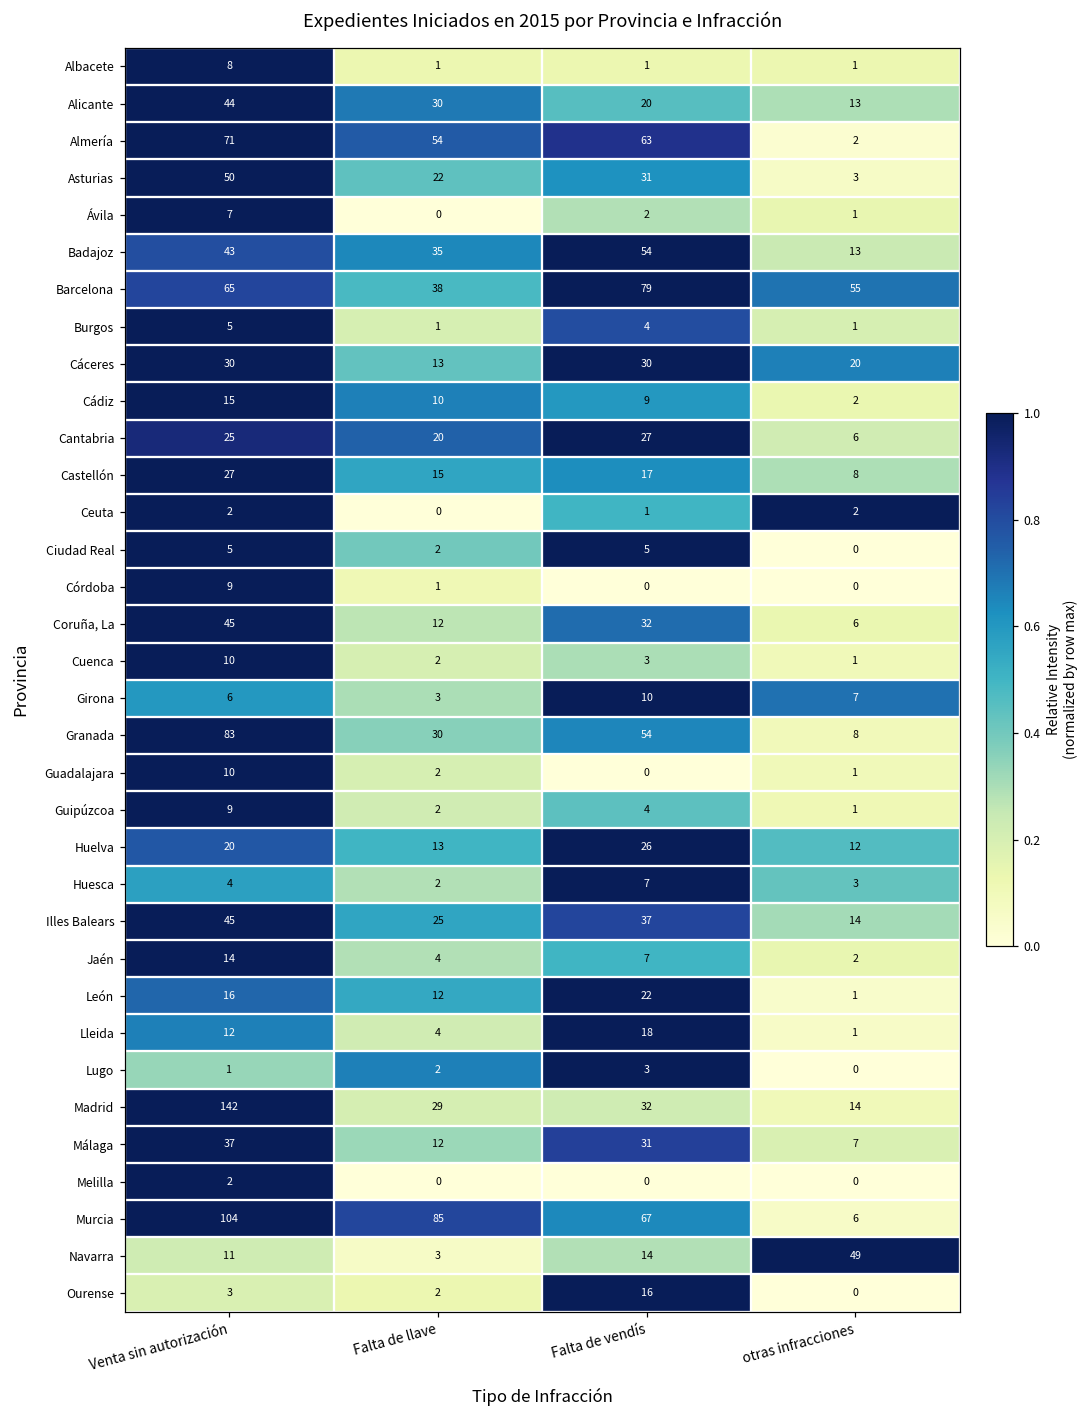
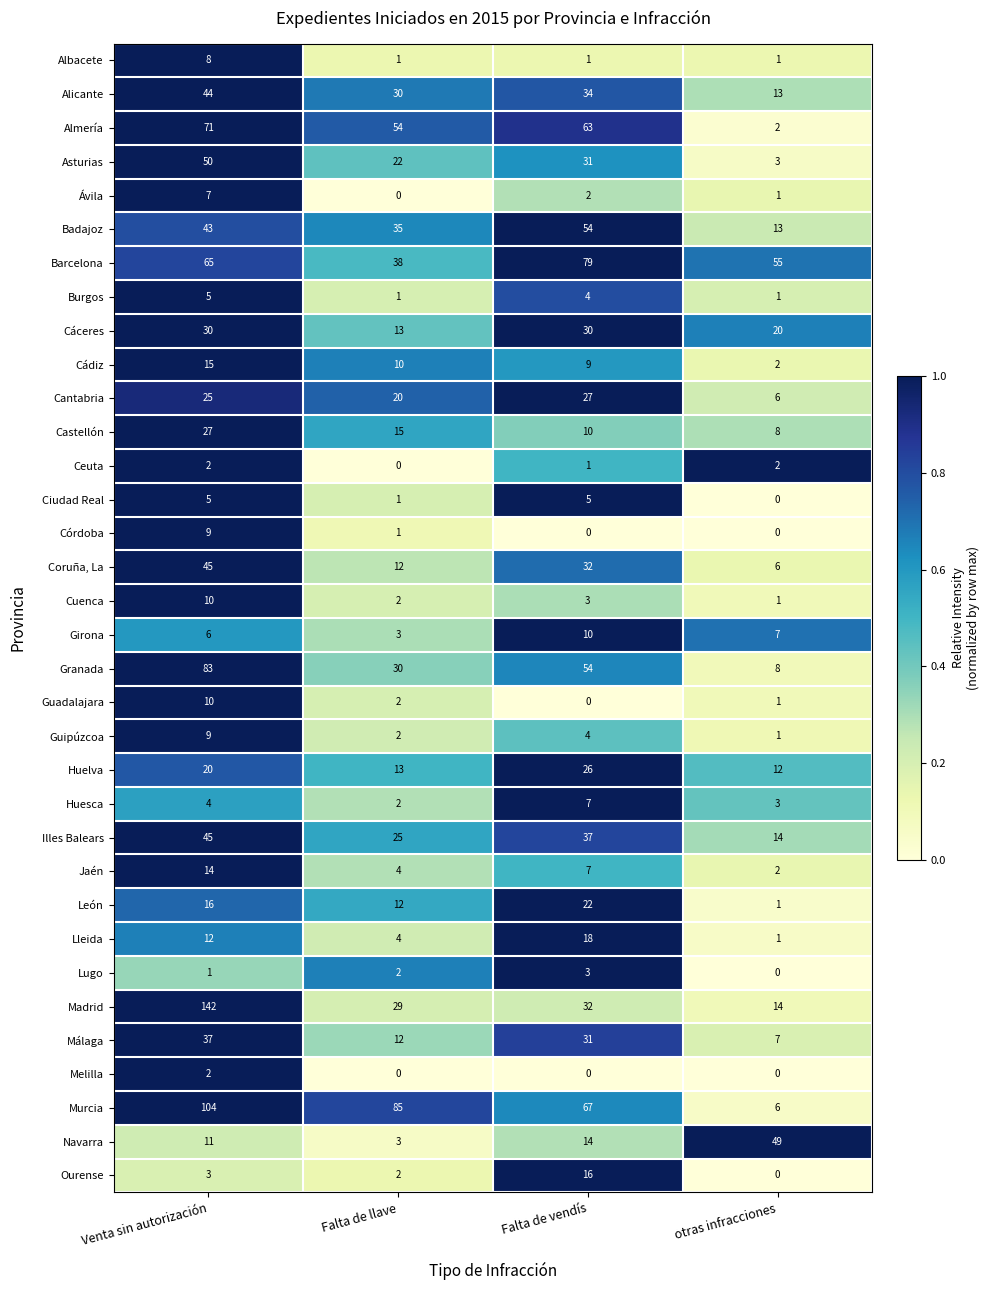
  {
    "Albacete": {
      "Venta sin autorización": 8,
      "Falta de llave": 1,
      "Falta de vendís": 1,
      "otras infracciones": 1
    },
    "Alicante": {
      "Venta sin autorización": 44,
      "Falta de llave": 30,
-     "Falta de vendís": 20,
+     "Falta de vendís": 34,
      "otras infracciones": 13
    },
    "Almería": {
      "Venta sin autorización": 71,
      "Falta de llave": 54,
      "Falta de vendís": 63,
      "otras infracciones": 2
    },
    "Asturias": {
      "Venta sin autorización": 50,
      "Falta de llave": 22,
      "Falta de vendís": 31,
      "otras infracciones": 3
    },
    "Ávila": {
      "Venta sin autorización": 7,
      "Falta de llave": 0,
      "Falta de vendís": 2,
      "otras infracciones": 1
    },
    "Badajoz": {
      "Venta sin autorización": 43,
      "Falta de llave": 35,
      "Falta de vendís": 54,
      "otras infracciones": 13
    },
    "Barcelona": {
      "Venta sin autorización": 65,
      "Falta de llave": 38,
      "Falta de vendís": 79,
      "otras infracciones": 55
    },
    "Burgos": {
      "Venta sin autorización": 5,
      "Falta de llave": 1,
      "Falta de vendís": 4,
      "otras infracciones": 1
    },
    "Cáceres": {
      "Venta sin autorización": 30,
      "Falta de llave": 13,
      "Falta de vendís": 30,
      "otras infracciones": 20
    },
    "Cádiz": {
      "Venta sin autorización": 15,
      "Falta de llave": 10,
      "Falta de vendís": 9,
      "otras infracciones": 2
    },
    "Cantabria": {
      "Venta sin autorización": 25,
      "Falta de llave": 20,
      "Falta de vendís": 27,
      "otras infracciones": 6
    },
    "Castellón": {
      "Venta sin autorización": 27,
      "Falta de llave": 15,
-     "Falta de vendís": 17,
+     "Falta de vendís": 10,
      "otras infracciones": 8
    },
    "Ceuta": {
      "Venta sin autorización": 2,
      "Falta de llave": 0,
      "Falta de vendís": 1,
      "otras infracciones": 2
    },
    "Ciudad Real": {
      "Venta sin autorización": 5,
-     "Falta de llave": 2,
+     "Falta de llave": 1,
      "Falta de vendís": 5,
      "otras infracciones": 0
    },
    "Córdoba": {
      "Venta sin autorización": 9,
      "Falta de llave": 1,
      "Falta de vendís": 0,
      "otras infracciones": 0
    },
    "Coruña, La": {
      "Venta sin autorización": 45,
      "Falta de llave": 12,
      "Falta de vendís": 32,
      "otras infracciones": 6
    },
    "Cuenca": {
      "Venta sin autorización": 10,
      "Falta de llave": 2,
      "Falta de vendís": 3,
      "otras infracciones": 1
    },
    "Girona": {
      "Venta sin autorización": 6,
      "Falta de llave": 3,
      "Falta de vendís": 10,
      "otras infracciones": 7
    },
    "Granada": {
      "Venta sin autorización": 83,
      "Falta de llave": 30,
      "Falta de vendís": 54,
      "otras infracciones": 8
    },
    "Guadalajara": {
      "Venta sin autorización": 10,
      "Falta de llave": 2,
      "Falta de vendís": 0,
      "otras infracciones": 1
    },
    "Guipúzcoa": {
      "Venta sin autorización": 9,
      "Falta de llave": 2,
      "Falta de vendís": 4,
      "otras infracciones": 1
    },
    "Huelva": {
      "Venta sin autorización": 20,
      "Falta de llave": 13,
      "Falta de vendís": 26,
      "otras infracciones": 12
    },
    "Huesca": {
      "Venta sin autorización": 4,
      "Falta de llave": 2,
      "Falta de vendís": 7,
      "otras infracciones": 3
    },
    "Illes Balears": {
      "Venta sin autorización": 45,
      "Falta de llave": 25,
      "Falta de vendís": 37,
      "otras infracciones": 14
    },
    "Jaén": {
      "Venta sin autorización": 14,
      "Falta de llave": 4,
      "Falta de vendís": 7,
      "otras infracciones": 2
    },
    "León": {
      "Venta sin autorización": 16,
      "Falta de llave": 12,
      "Falta de vendís": 22,
      "otras infracciones": 1
    },
    "Lleida": {
      "Venta sin autorización": 12,
      "Falta de llave": 4,
      "Falta de vendís": 18,
      "otras infracciones": 1
    },
    "Lugo": {
      "Venta sin autorización": 1,
      "Falta de llave": 2,
      "Falta de vendís": 3,
      "otras infracciones": 0
    },
    "Madrid": {
      "Venta sin autorización": 142,
      "Falta de llave": 29,
      "Falta de vendís": 32,
      "otras infracciones": 14
    },
    "Málaga": {
      "Venta sin autorización": 37,
      "Falta de llave": 12,
      "Falta de vendís": 31,
      "otras infracciones": 7
    },
    "Melilla": {
      "Venta sin autorización": 2,
      "Falta de llave": 0,
      "Falta de vendís": 0,
      "otras infracciones": 0
    },
    "Murcia": {
      "Venta sin autorización": 104,
      "Falta de llave": 85,
      "Falta de vendís": 67,
      "otras infracciones": 6
    },
    "Navarra": {
      "Venta sin autorización": 11,
      "Falta de llave": 3,
      "Falta de vendís": 14,
      "otras infracciones": 49
    },
    "Ourense": {
      "Venta sin autorización": 3,
      "Falta de llave": 2,
      "Falta de vendís": 16,
      "otras infracciones": 0
    }
  }
